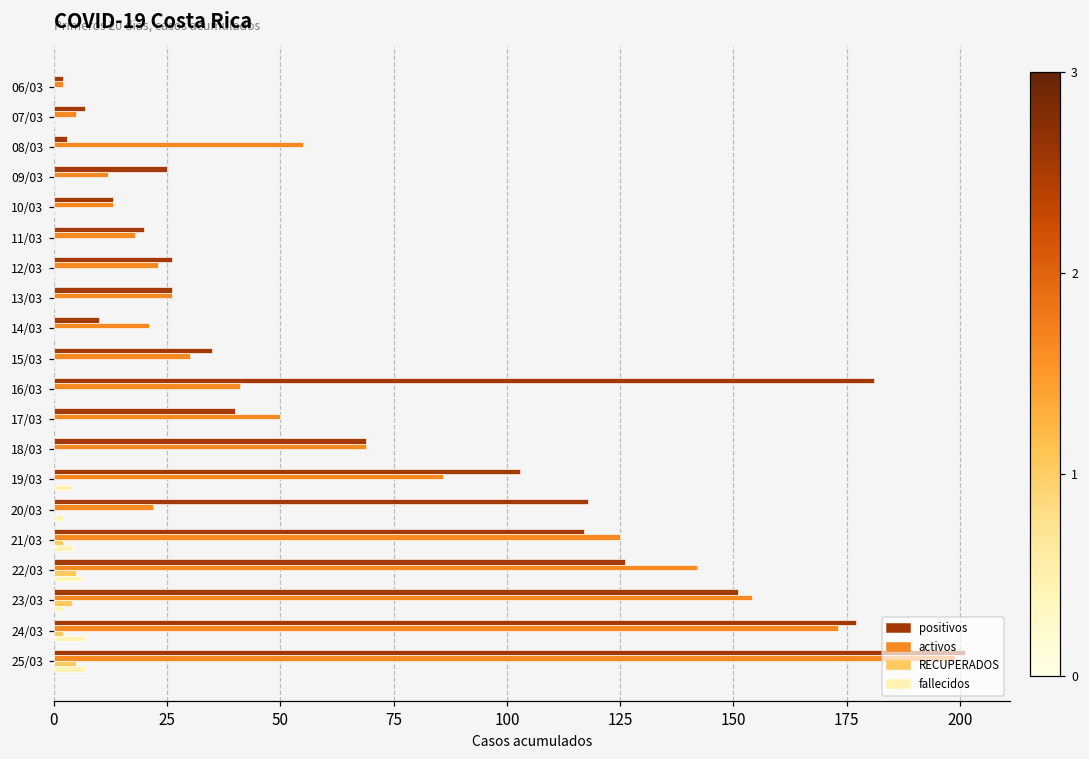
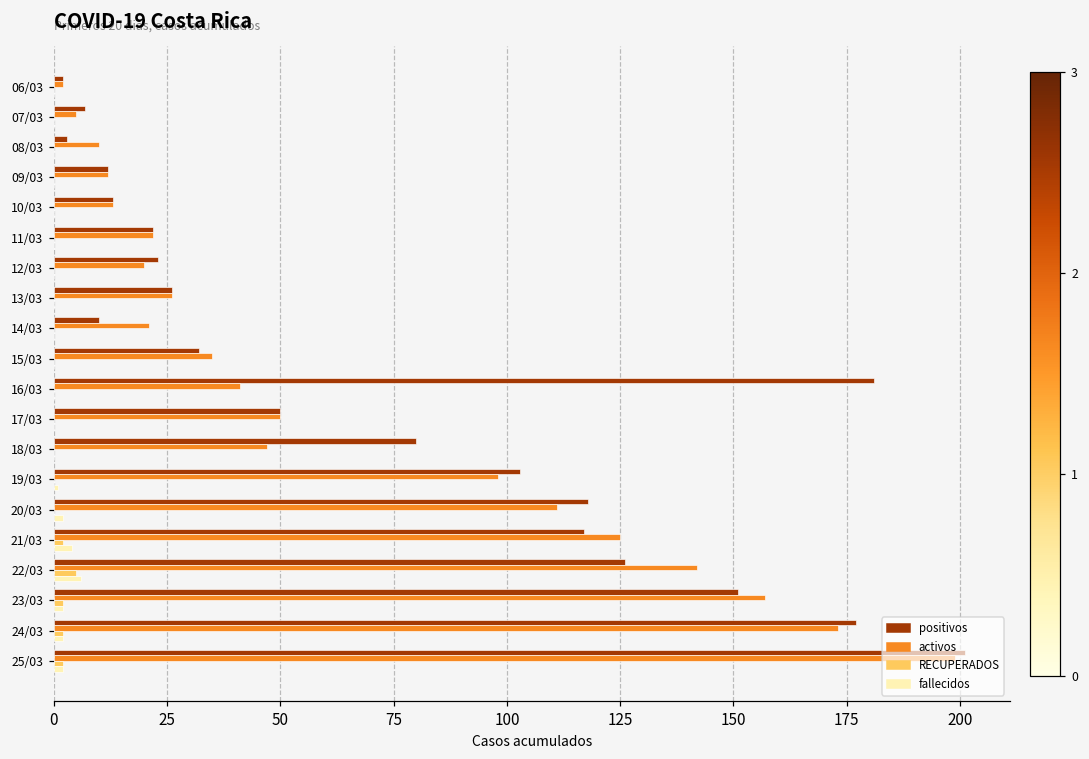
  {
    "positivos": {
      "06/03": 2,
      "07/03": 7,
      "08/03": 3,
-     "09/03": 25,
+     "09/03": 12,
      "10/03": 13,
-     "11/03": 20,
-     "12/03": 26,
+     "11/03": 22,
+     "12/03": 23,
      "13/03": 26,
      "14/03": 10,
-     "15/03": 35,
+     "15/03": 32,
      "16/03": 181,
-     "17/03": 40,
-     "18/03": 69,
+     "17/03": 50,
+     "18/03": 80,
      "19/03": 103,
      "20/03": 118,
      "21/03": 117,
      "22/03": 126,
      "23/03": 151,
      "24/03": 177
    },
    "activos": {
      "06/03": 2,
      "07/03": 5,
-     "08/03": 55,
+     "08/03": 10,
      "09/03": 12,
      "10/03": 13,
-     "11/03": 18,
-     "12/03": 23,
+     "11/03": 22,
+     "12/03": 20,
      "13/03": 26,
      "14/03": 21,
-     "15/03": 30,
+     "15/03": 35,
      "16/03": 41,
      "17/03": 50,
-     "18/03": 69,
-     "19/03": 86,
-     "20/03": 22,
+     "18/03": 47,
+     "19/03": 98,
+     "20/03": 111,
      "21/03": 125,
      "22/03": 142,
-     "23/03": 154,
+     "23/03": 157,
      "24/03": 173
    },
    "RECUPERADOS": {
      "06/03": 0,
      "07/03": 0,
      "08/03": 0,
      "09/03": 0,
      "10/03": 0,
      "11/03": 0,
      "12/03": 0,
      "13/03": 0,
      "14/03": 0,
      "15/03": 0,
      "16/03": 0,
      "17/03": 0,
      "18/03": 0,
      "19/03": 0,
      "20/03": 0,
      "21/03": 2,
      "22/03": 5,
-     "23/03": 4,
+     "23/03": 2,
      "24/03": 2,
-     "25/03": 5
+     "25/03": 2
    },
    "fallecidos": {
      "06/03": 0,
      "07/03": 0,
      "08/03": 0,
      "09/03": 0,
      "10/03": 0,
      "11/03": 0,
      "12/03": 0,
      "13/03": 0,
      "14/03": 0,
      "15/03": 0,
      "16/03": 0,
      "17/03": 0,
      "18/03": 0,
-     "19/03": 4,
+     "19/03": 1,
      "20/03": 2,
      "21/03": 4,
      "22/03": 6,
      "23/03": 2,
-     "24/03": 7,
-     "25/03": 7
+     "24/03": 2,
+     "25/03": 2
    }
  }
